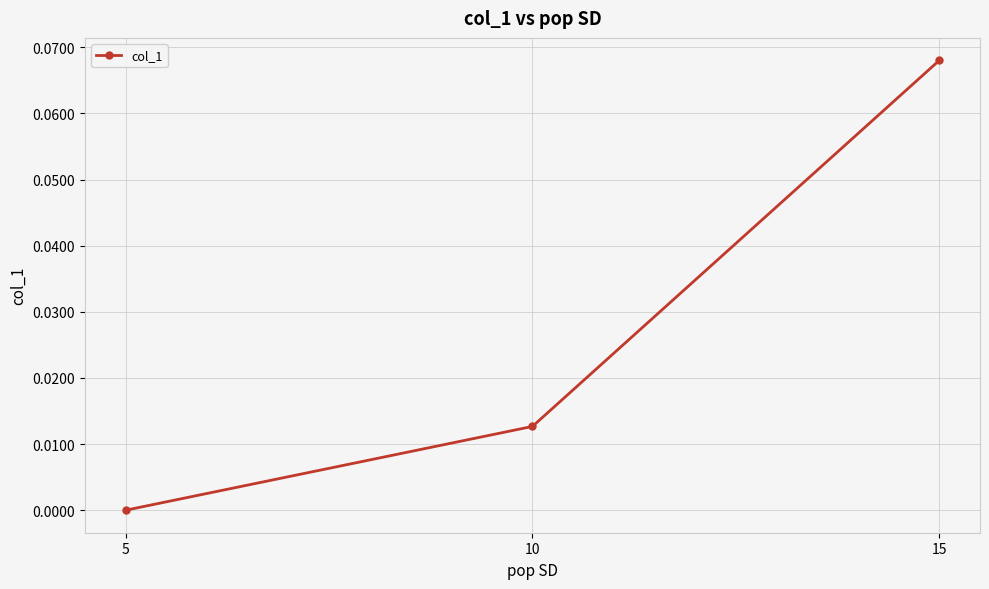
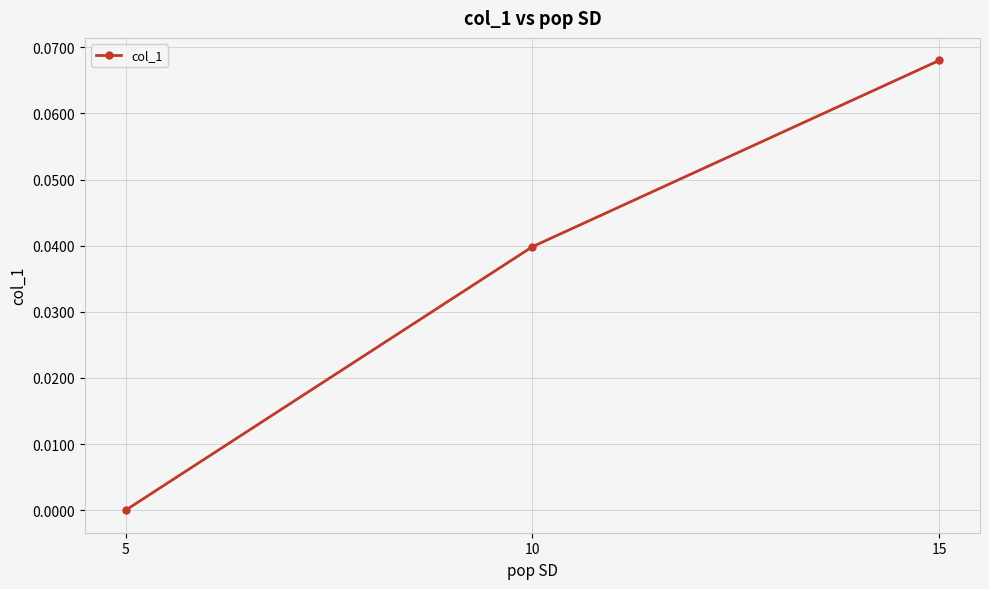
  {
    "5": 0.000,
-   "10": 0.013,
+   "10": 0.040,
    "15": 0.068
  }
